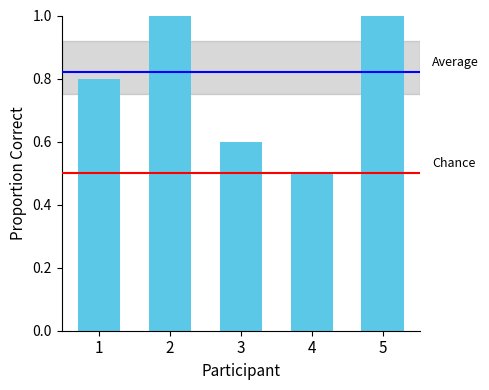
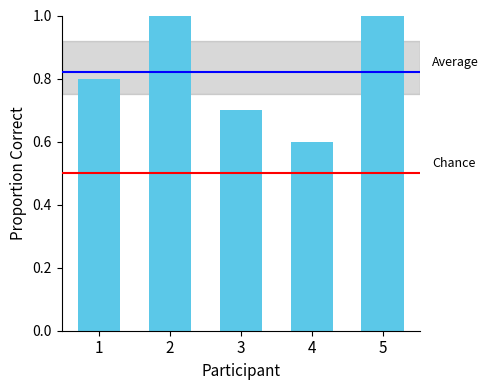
  {
    "1": 0.8,
    "2": 1.0,
-   "3": 0.6,
-   "4": 0.5,
+   "3": 0.7,
+   "4": 0.6,
    "5": 1.0
  }
